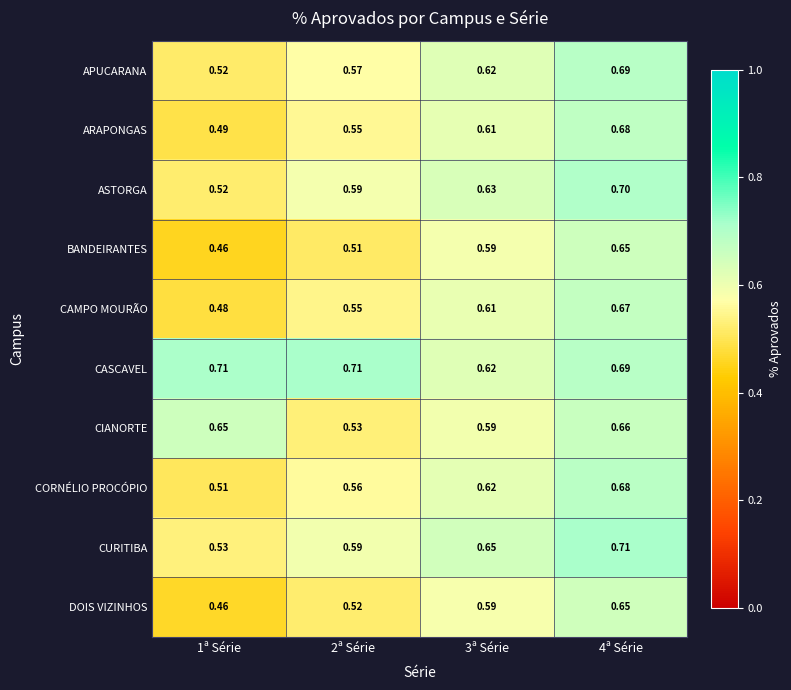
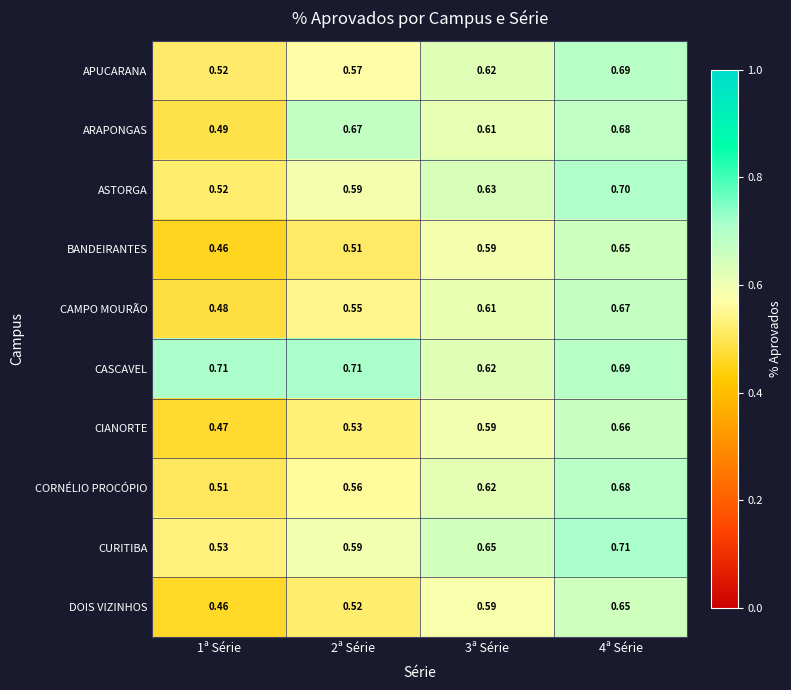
  {
    "APUCARANA": {
      "1ª Série": 0.52,
      "2ª Série": 0.57,
      "3ª Série": 0.62,
      "4ª Série": 0.69
    },
    "ARAPONGAS": {
      "1ª Série": 0.49,
-     "2ª Série": 0.55,
+     "2ª Série": 0.67,
      "3ª Série": 0.61,
      "4ª Série": 0.68
    },
    "ASTORGA": {
      "1ª Série": 0.52,
      "2ª Série": 0.59,
      "3ª Série": 0.63,
      "4ª Série": 0.70
    },
    "BANDEIRANTES": {
      "1ª Série": 0.46,
      "2ª Série": 0.51,
      "3ª Série": 0.59,
      "4ª Série": 0.65
    },
    "CAMPO MOURÃO": {
      "1ª Série": 0.48,
      "2ª Série": 0.55,
      "3ª Série": 0.61,
      "4ª Série": 0.67
    },
    "CASCAVEL": {
      "1ª Série": 0.71,
      "2ª Série": 0.71,
      "3ª Série": 0.62,
      "4ª Série": 0.69
    },
    "CIANORTE": {
-     "1ª Série": 0.65,
+     "1ª Série": 0.47,
      "2ª Série": 0.53,
      "3ª Série": 0.59,
      "4ª Série": 0.66
    },
    "CORNÉLIO PROCÓPIO": {
      "1ª Série": 0.51,
      "2ª Série": 0.56,
      "3ª Série": 0.62,
      "4ª Série": 0.68
    },
    "CURITIBA": {
      "1ª Série": 0.53,
      "2ª Série": 0.59,
      "3ª Série": 0.65,
      "4ª Série": 0.71
    },
    "DOIS VIZINHOS": {
      "1ª Série": 0.46,
      "2ª Série": 0.52,
      "3ª Série": 0.59,
      "4ª Série": 0.65
    }
  }
